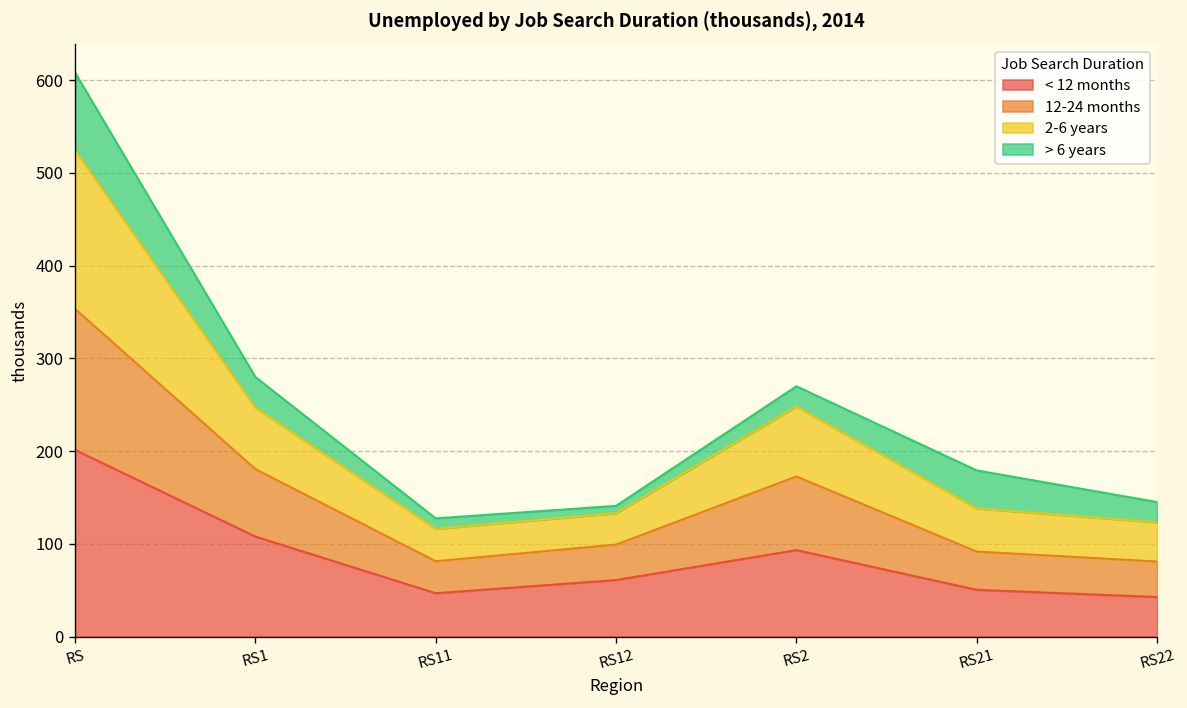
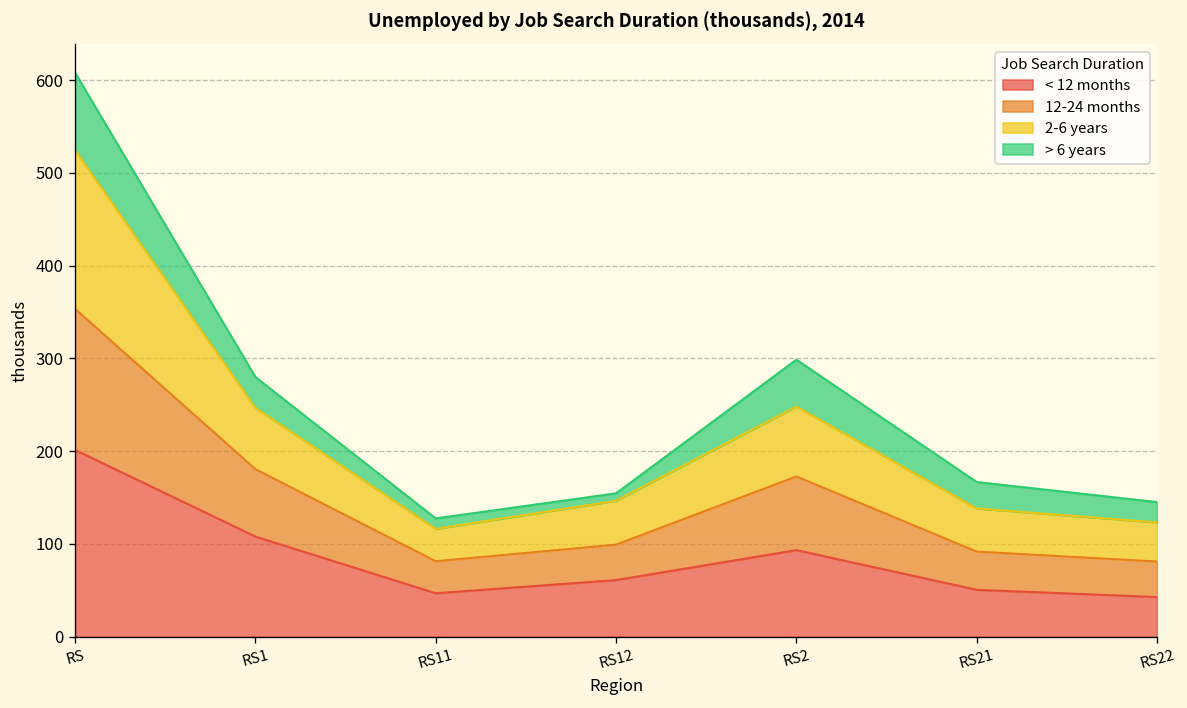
  {
    "2-6 years": {
      "RS": 170,
      "RS1": 70,
      "RS11": 30,
-     "RS12": 30,
+     "RS12": 50,
      "RS2": 80,
      "RS21": 50,
      "RS22": 40
    },
    "> 6 years": {
      "RS": 80,
      "RS1": 30,
      "RS11": 10,
      "RS12": 10,
-     "RS2": 20,
-     "RS21": 40,
+     "RS2": 50,
+     "RS21": 30,
      "RS22": 20
    }
  }
